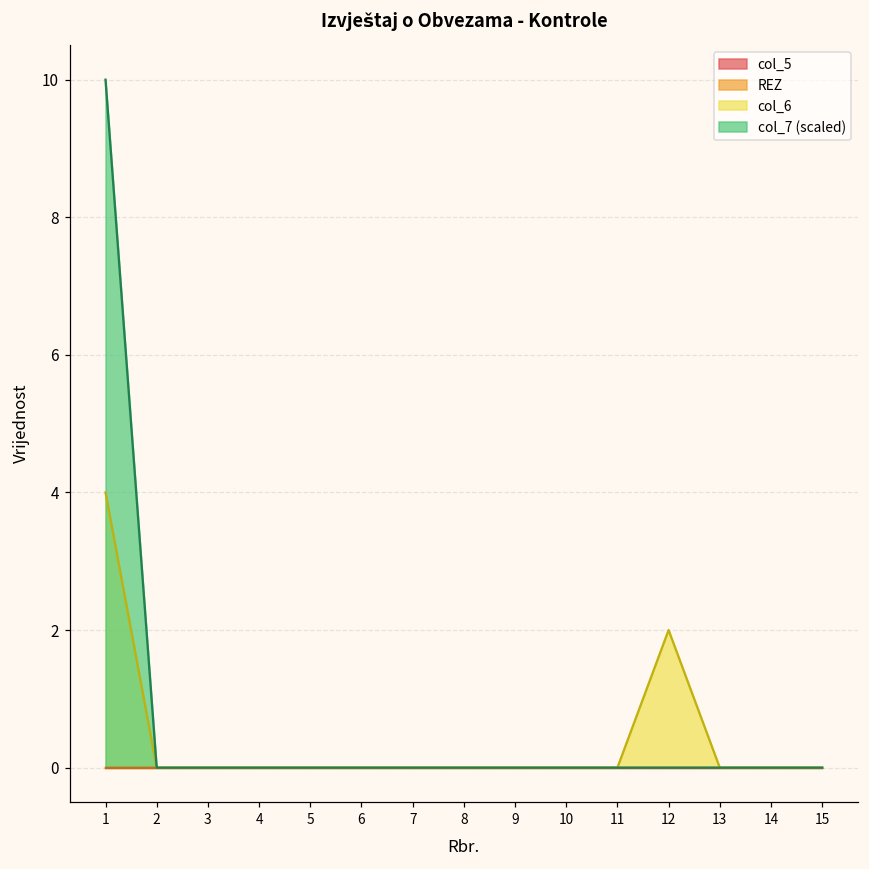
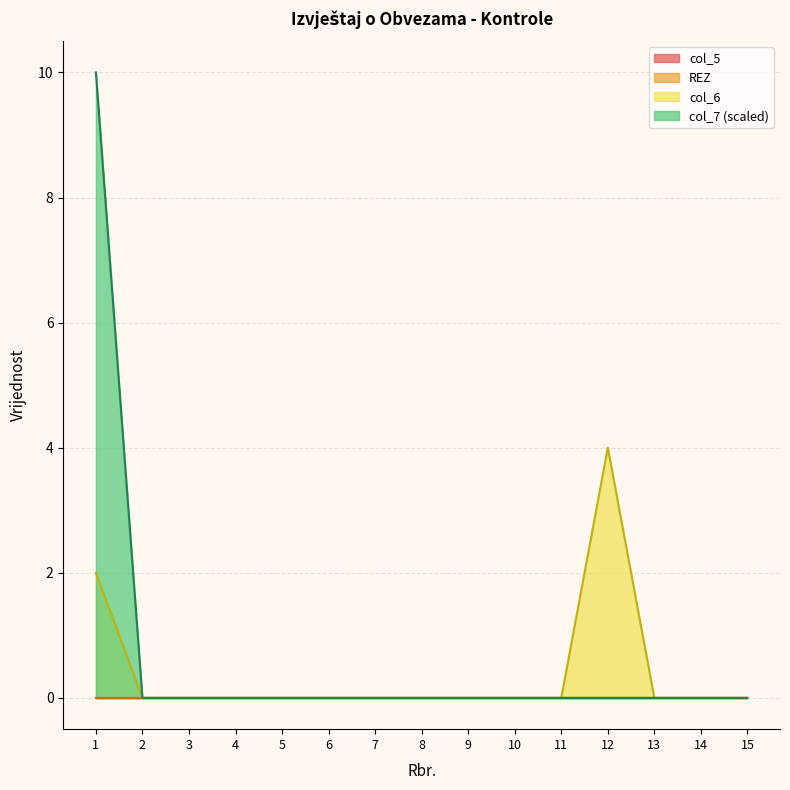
  {
    "REZ": {
      "1": 0
    },
    "col_6": {
-     "1": 4,
-     "12": 2
+     "1": 2,
+     "12": 4
    },
    "col_7 (scaled)": {
      "1": 10
    }
  }
